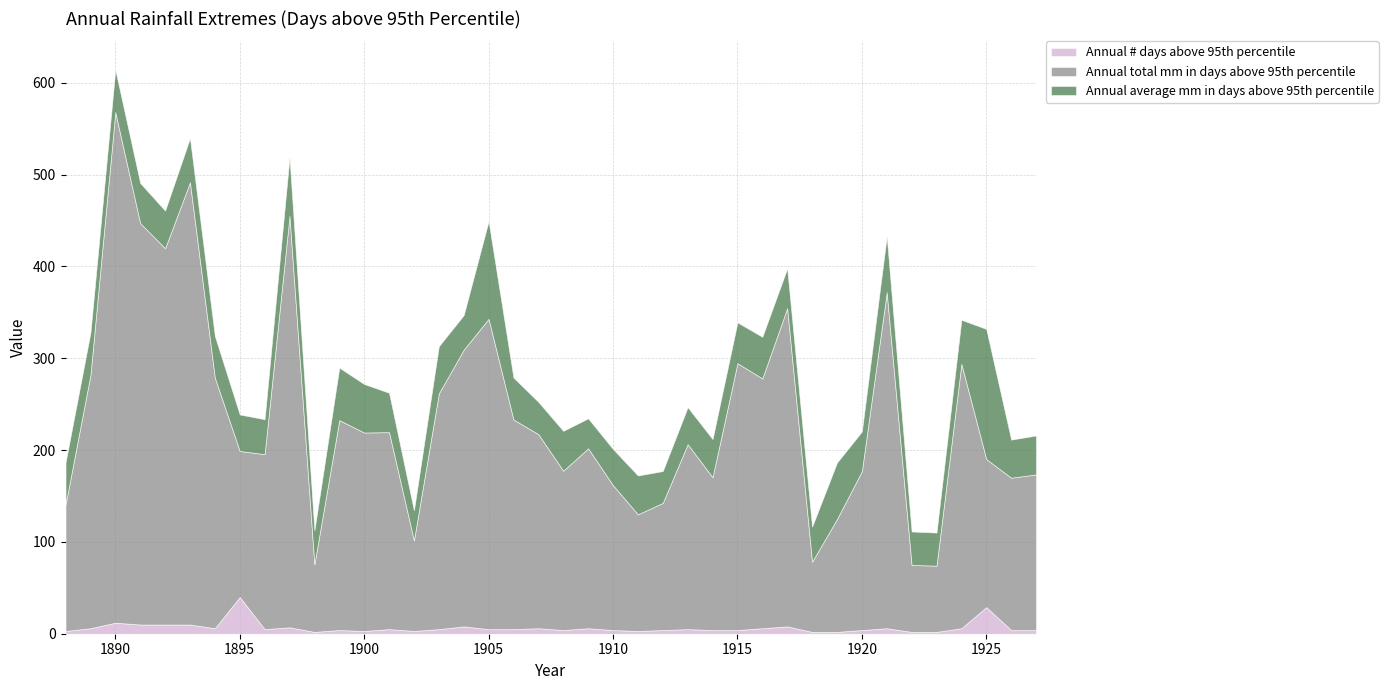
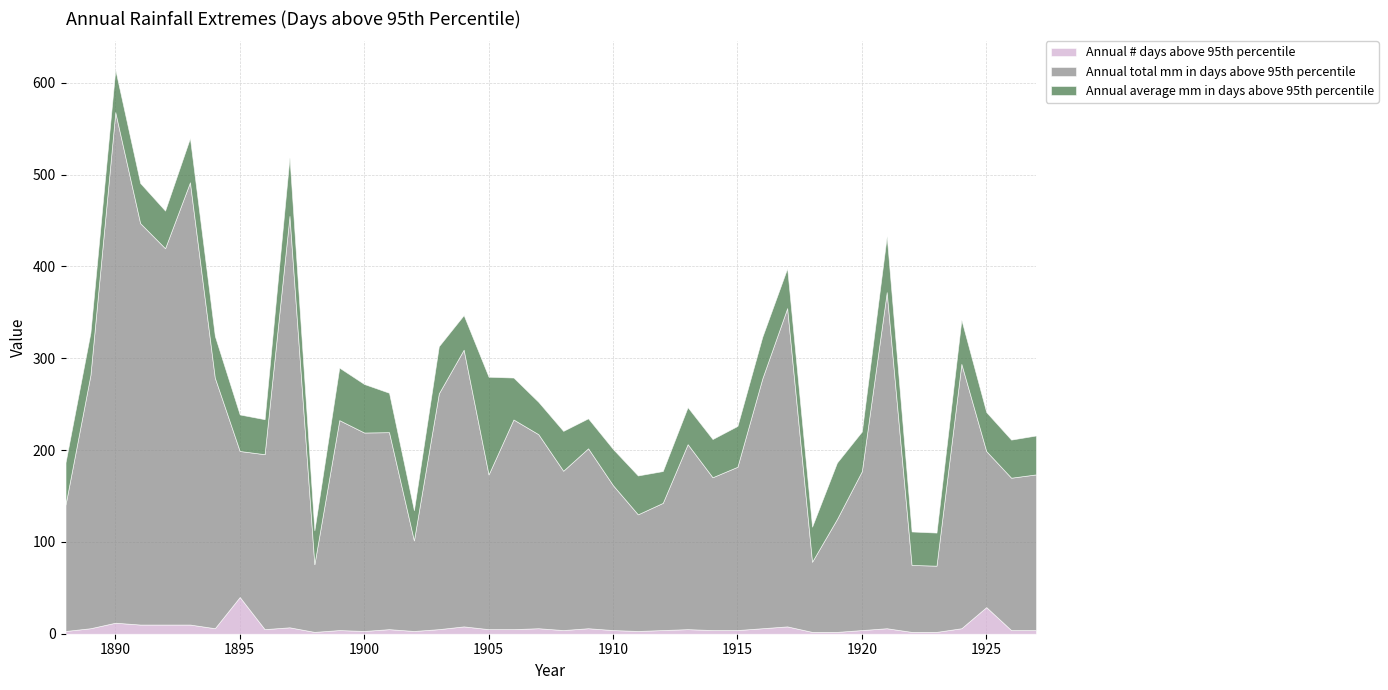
  {
    "Annual # days above 95th percentile": {
      "1890": 10,
      "1895": 40,
      "1900": 0,
      "1905": 10,
      "1910": 0,
      "1915": 0,
      "1920": 0,
      "1925": 30
    },
    "Annual total mm in days above 95th percentile": {
      "1890": 560,
      "1895": 160,
      "1900": 220,
-     "1905": 340,
+     "1905": 170,
      "1910": 160,
-     "1915": 290,
+     "1915": 180,
      "1920": 170,
-     "1925": 160
+     "1925": 170
    },
    "Annual average mm in days above 95th percentile": {
      "1890": 50,
      "1895": 40,
      "1900": 50,
      "1905": 110,
      "1910": 40,
      "1915": 40,
      "1920": 40,
-     "1925": 140
+     "1925": 40
    }
  }
